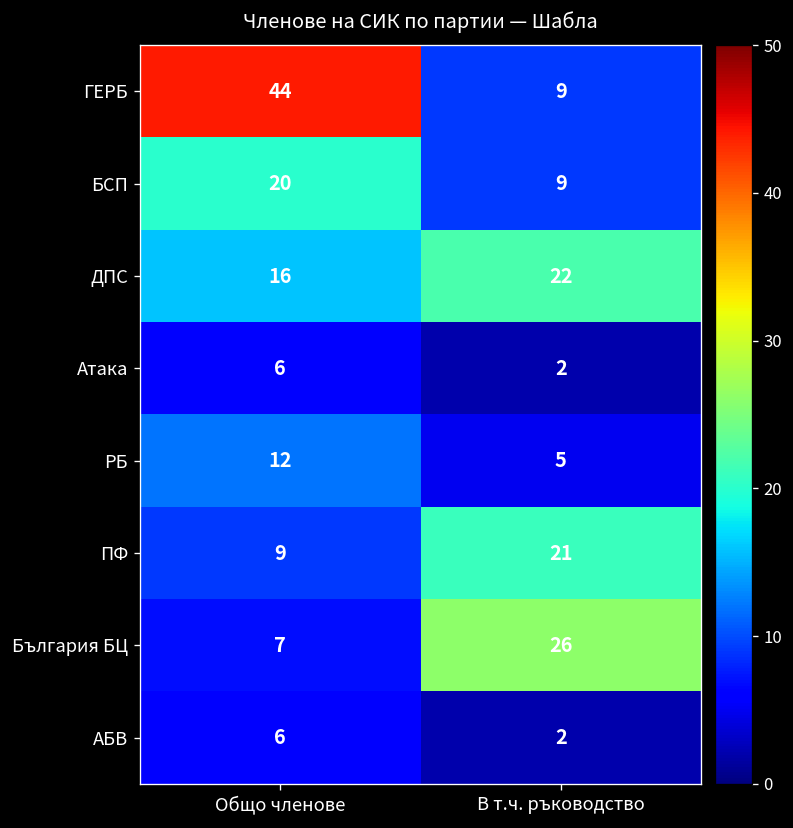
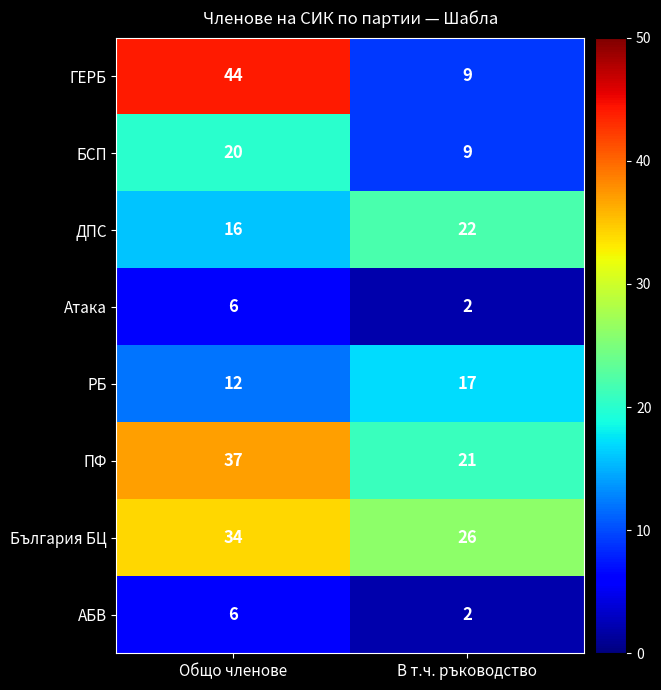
  {
    "ГЕРБ": {
      "Общо членове": 44,
      "В т.ч. ръководство": 9
    },
    "БСП": {
      "Общо членове": 20,
      "В т.ч. ръководство": 9
    },
    "ДПС": {
      "Общо членове": 16,
      "В т.ч. ръководство": 22
    },
    "Атака": {
      "Общо членове": 6,
      "В т.ч. ръководство": 2
    },
    "РБ": {
      "Общо членове": 12,
-     "В т.ч. ръководство": 5
+     "В т.ч. ръководство": 17
    },
    "ПФ": {
-     "Общо членове": 9,
+     "Общо членове": 37,
      "В т.ч. ръководство": 21
    },
    "България БЦ": {
-     "Общо членове": 7,
+     "Общо членове": 34,
      "В т.ч. ръководство": 26
    },
    "АБВ": {
      "Общо членове": 6,
      "В т.ч. ръководство": 2
    }
  }
